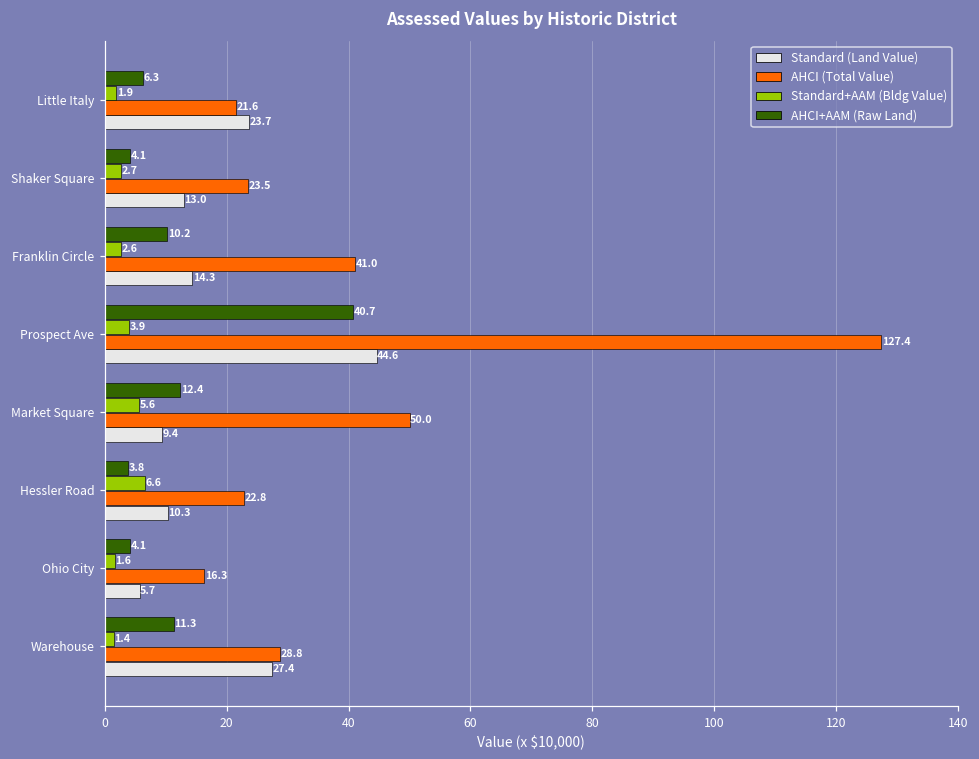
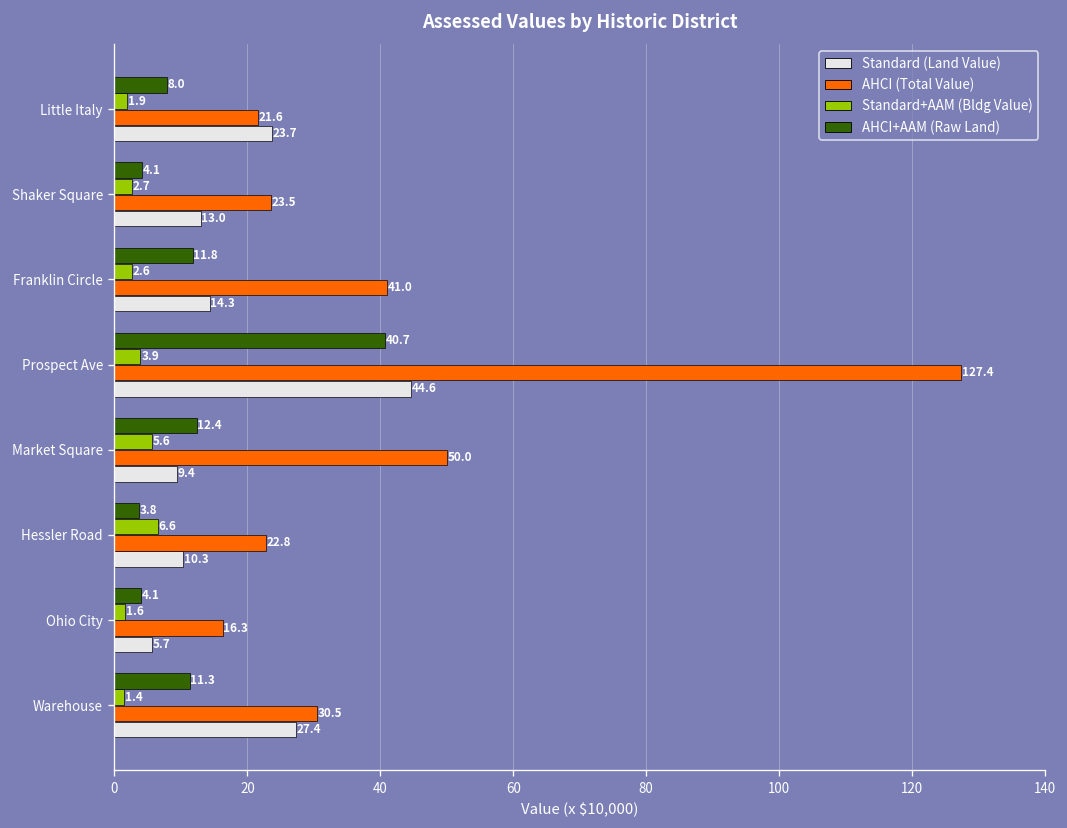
  {
    "Standard (Land Value)": {
      "Little Italy": 23.7,
      "Shaker Square": 13.0,
      "Franklin Circle": 14.3,
      "Prospect Ave": 44.6,
      "Market Square": 9.4,
      "Hessler Road": 10.3,
      "Ohio City": 5.7,
      "Warehouse": 27.4
    },
    "AHCI (Total Value)": {
      "Little Italy": 21.6,
      "Shaker Square": 23.5,
      "Franklin Circle": 41.0,
      "Prospect Ave": 127.4,
      "Market Square": 50.0,
      "Hessler Road": 22.8,
      "Ohio City": 16.3,
-     "Warehouse": 28.8
+     "Warehouse": 30.5
    },
    "Standard+AAM (Bldg Value)": {
      "Little Italy": 1.9,
      "Shaker Square": 2.7,
      "Franklin Circle": 2.6,
      "Prospect Ave": 3.9,
      "Market Square": 5.6,
      "Hessler Road": 6.6,
      "Ohio City": 1.6,
      "Warehouse": 1.4
    },
    "AHCI+AAM (Raw Land)": {
-     "Little Italy": 6.3,
+     "Little Italy": 8.0,
      "Shaker Square": 4.1,
-     "Franklin Circle": 10.2,
+     "Franklin Circle": 11.8,
      "Prospect Ave": 40.7,
      "Market Square": 12.4,
      "Hessler Road": 3.8,
      "Ohio City": 4.1,
      "Warehouse": 11.3
    }
  }
